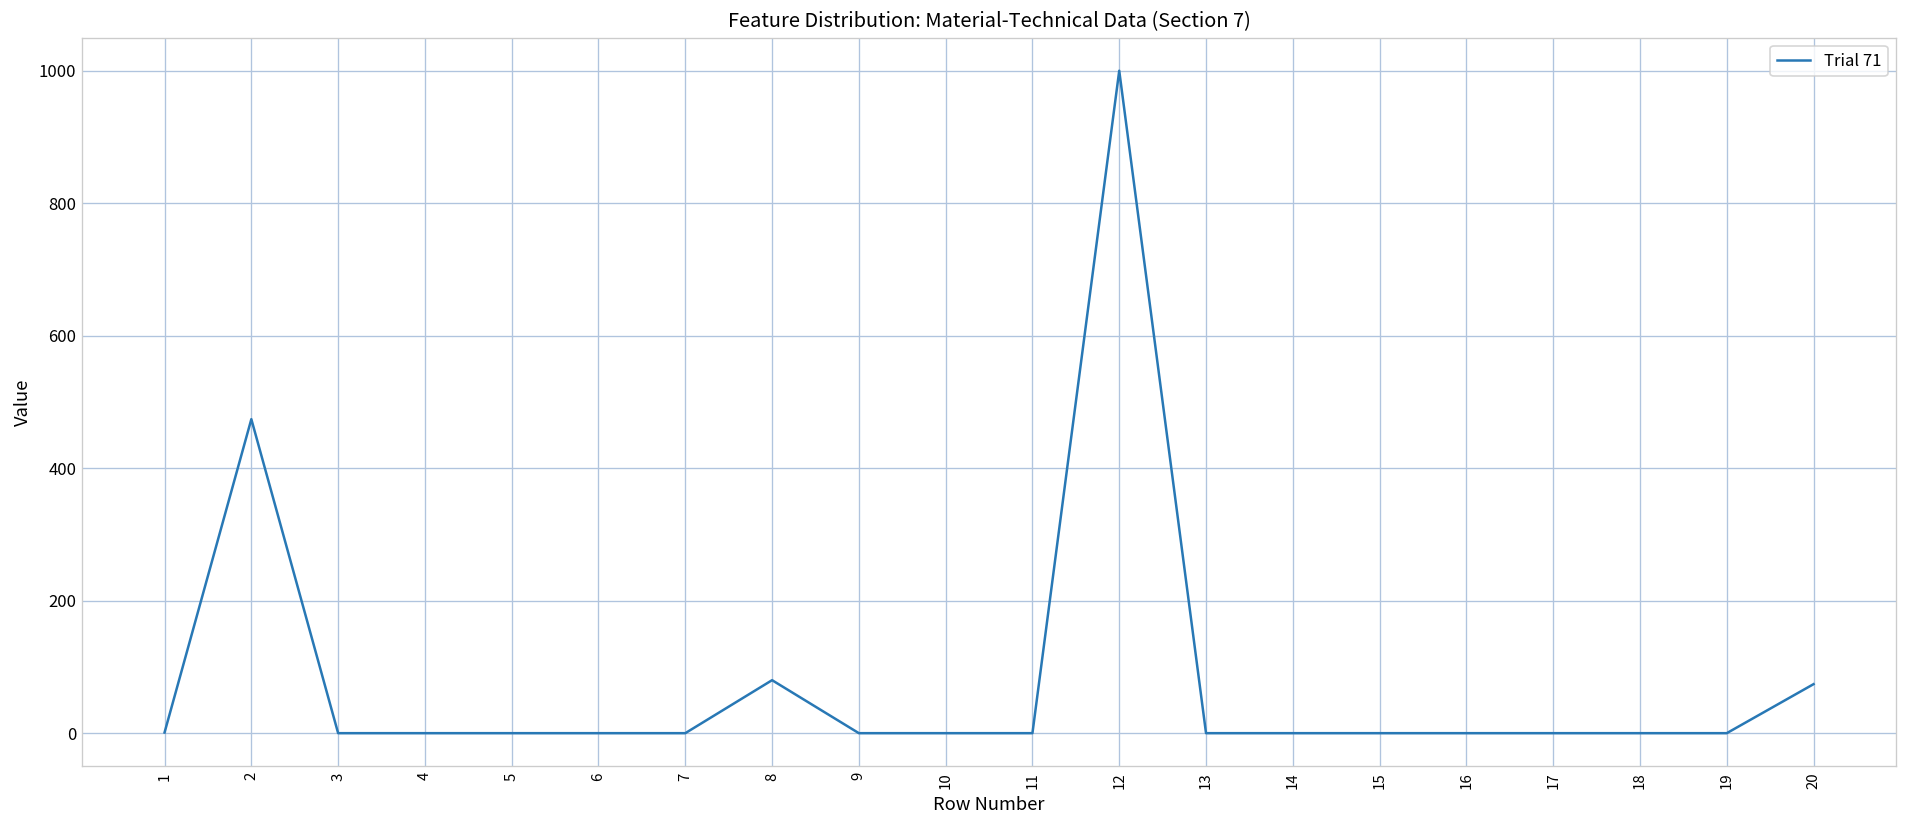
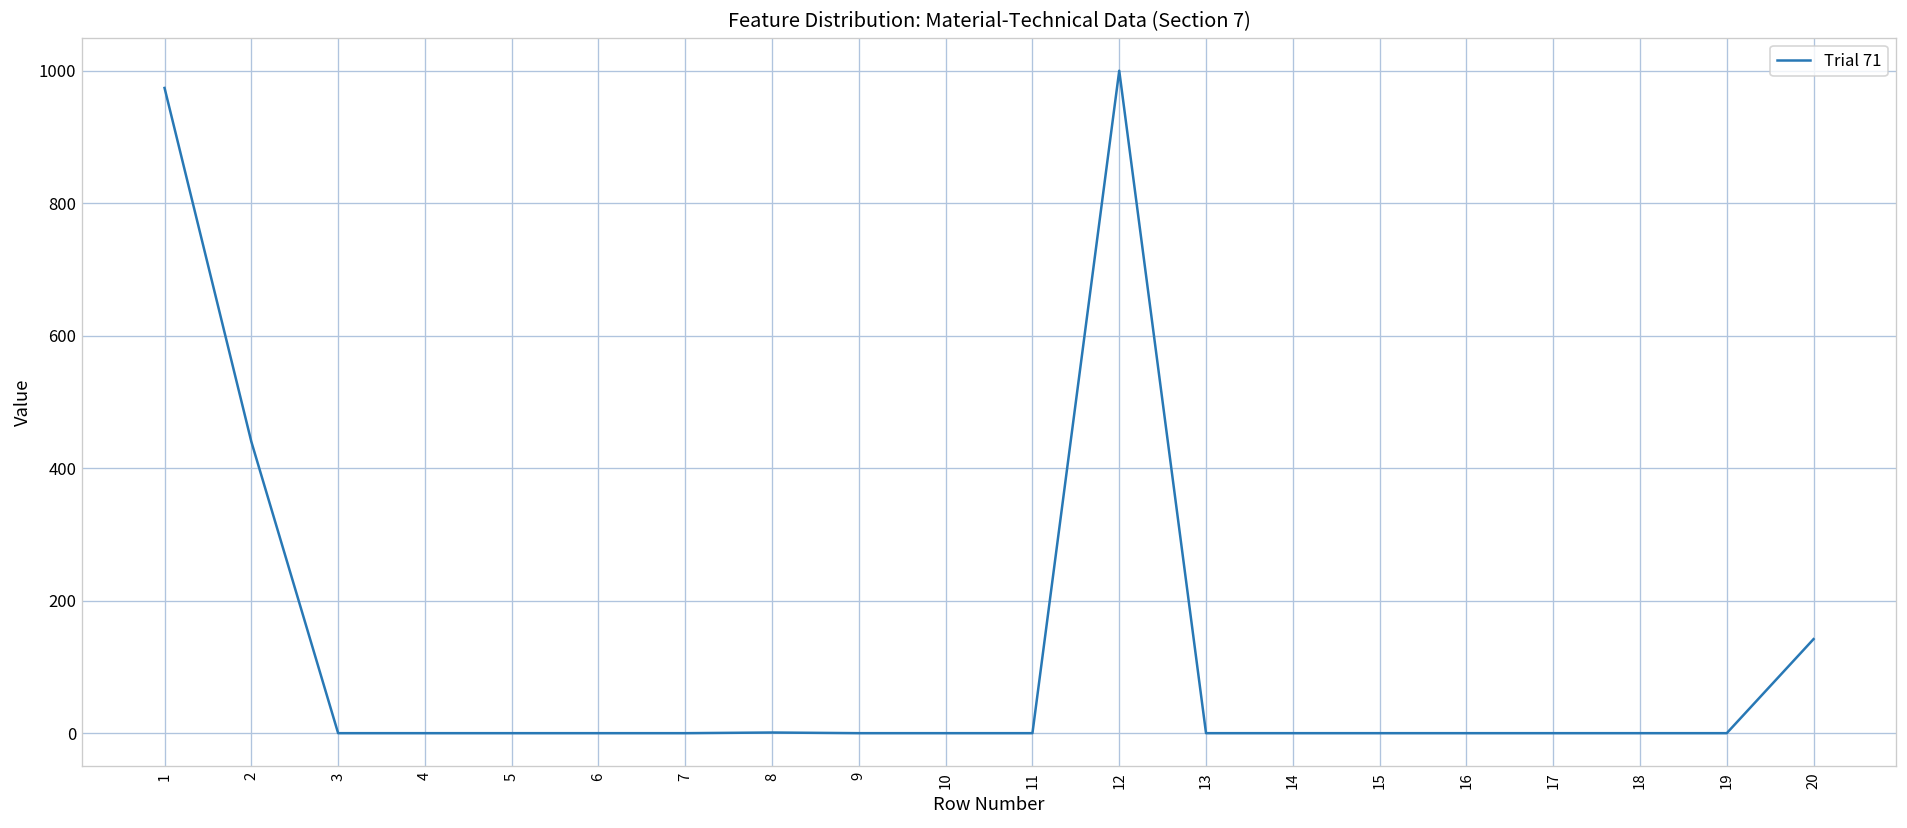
  {
-   "1": 0,
-   "2": 470,
+   "1": 970,
+   "2": 440,
    "3": 0,
    "4": 0,
    "5": 0,
    "6": 0,
    "7": 0,
-   "8": 80,
+   "8": 0,
    "9": 0,
    "10": 0,
    "11": 0,
    "12": 1000,
    "13": 0,
    "14": 0,
    "15": 0,
    "16": 0,
    "17": 0,
    "18": 0,
    "19": 0,
-   "20": 70
+   "20": 140
  }
